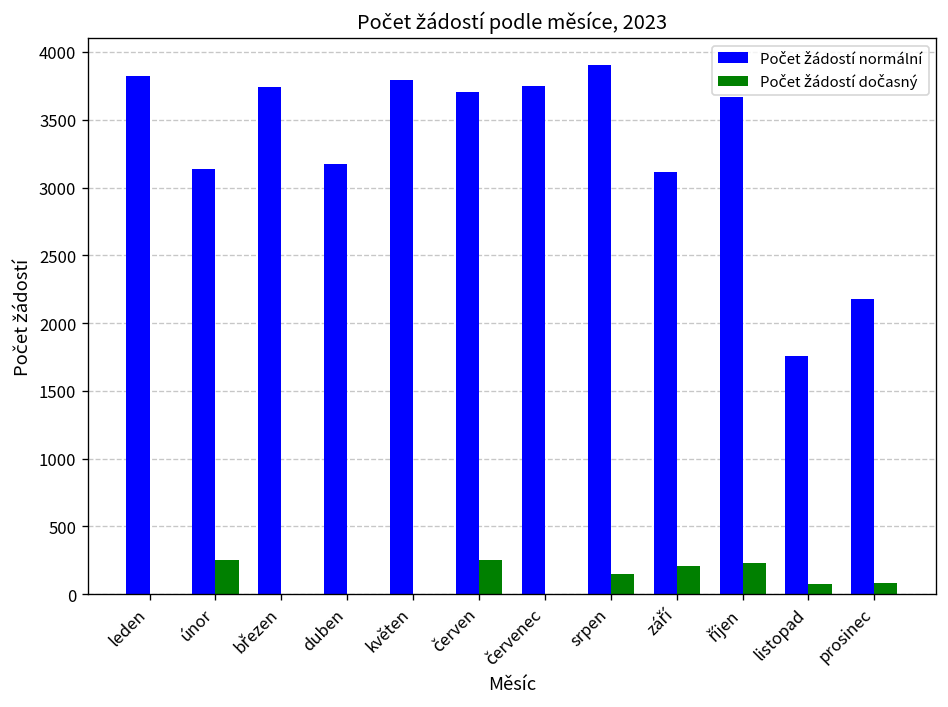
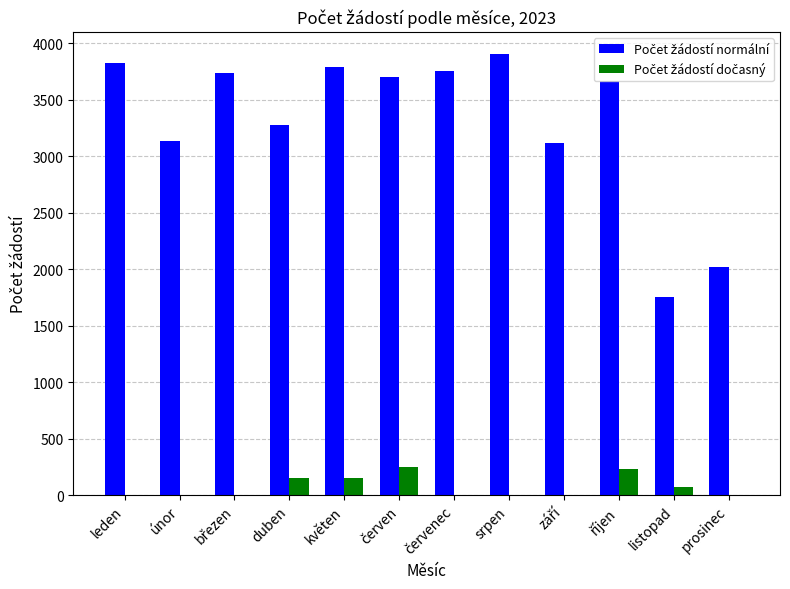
  {
    "Počet žádostí normální": {
      "leden": 3820,
      "únor": 3140,
      "březen": 3740,
-     "duben": 3180,
+     "duben": 3280,
      "květen": 3790,
      "červen": 3700,
      "červenec": 3750,
      "srpen": 3910,
      "září": 3120,
      "listopad": 1760,
-     "prosinec": 2180
+     "prosinec": 2020
    },
    "Počet žádostí dočasný": {
      "leden": 0,
-     "únor": 250,
+     "únor": 0,
      "březen": 0,
-     "duben": 0,
-     "květen": 0,
+     "duben": 150,
+     "květen": 150,
      "červen": 250,
-     "srpen": 150,
-     "září": 210,
+     "srpen": 0,
+     "září": 0,
      "říjen": 230,
      "listopad": 70,
-     "prosinec": 90
+     "prosinec": 0
    }
  }
